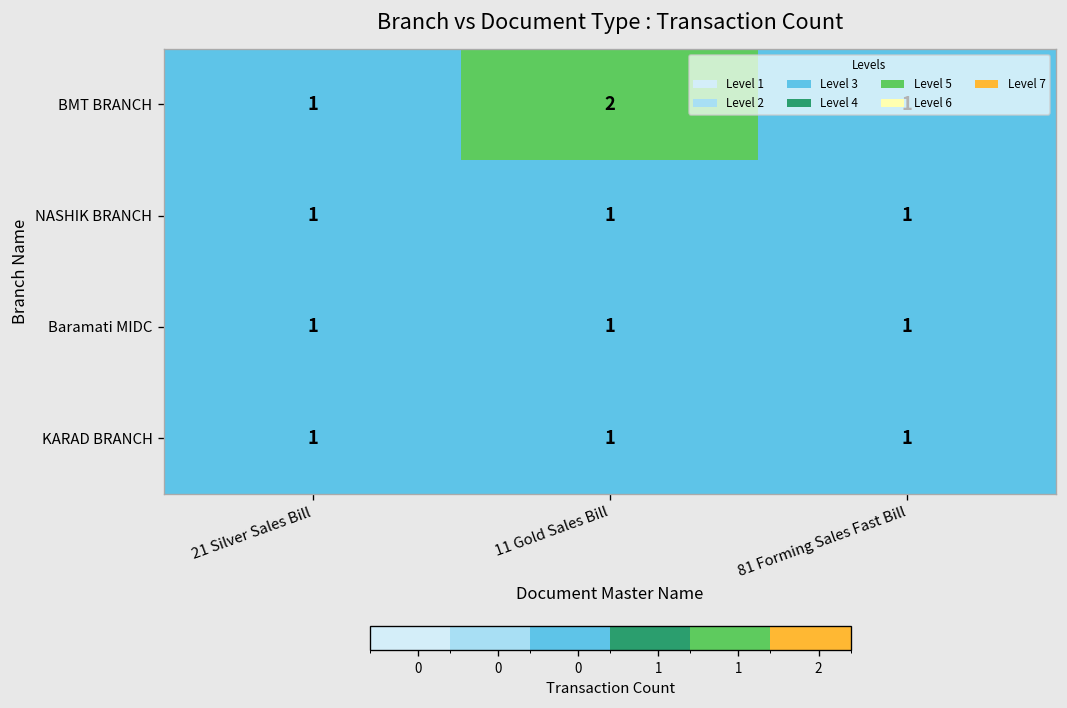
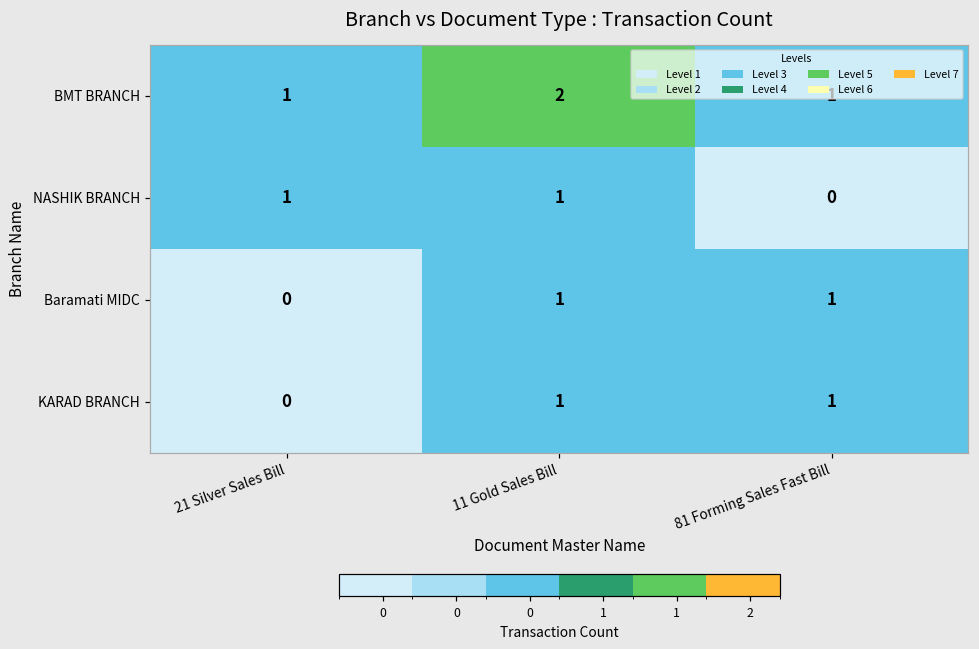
  {
    "BMT BRANCH": {
      "21 Silver Sales Bill": 1,
      "11 Gold Sales Bill": 2
    },
    "NASHIK BRANCH": {
      "21 Silver Sales Bill": 1,
      "11 Gold Sales Bill": 1,
-     "81 Forming Sales Fast Bill": 1
+     "81 Forming Sales Fast Bill": 0
    },
    "Baramati MIDC": {
-     "21 Silver Sales Bill": 1,
+     "21 Silver Sales Bill": 0,
      "11 Gold Sales Bill": 1,
      "81 Forming Sales Fast Bill": 1
    },
    "KARAD BRANCH": {
-     "21 Silver Sales Bill": 1,
+     "21 Silver Sales Bill": 0,
      "11 Gold Sales Bill": 1,
      "81 Forming Sales Fast Bill": 1
    }
  }
